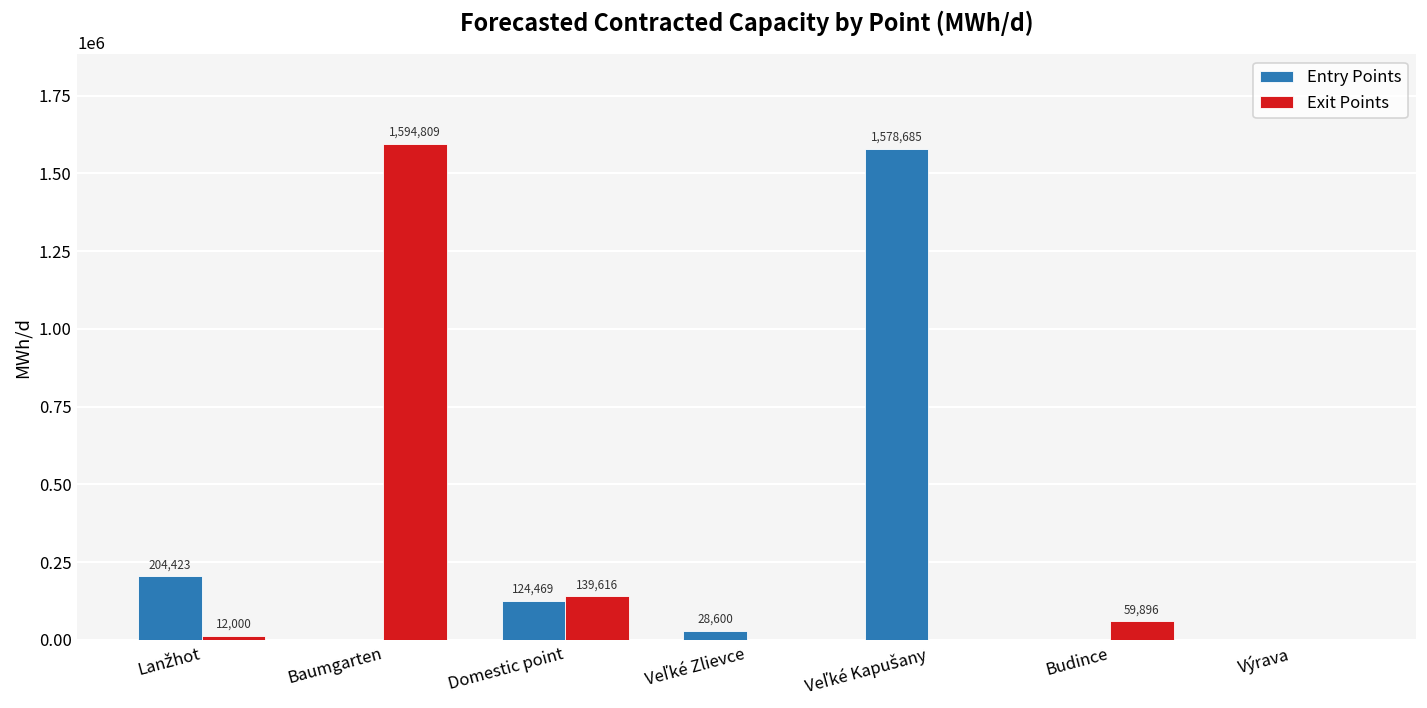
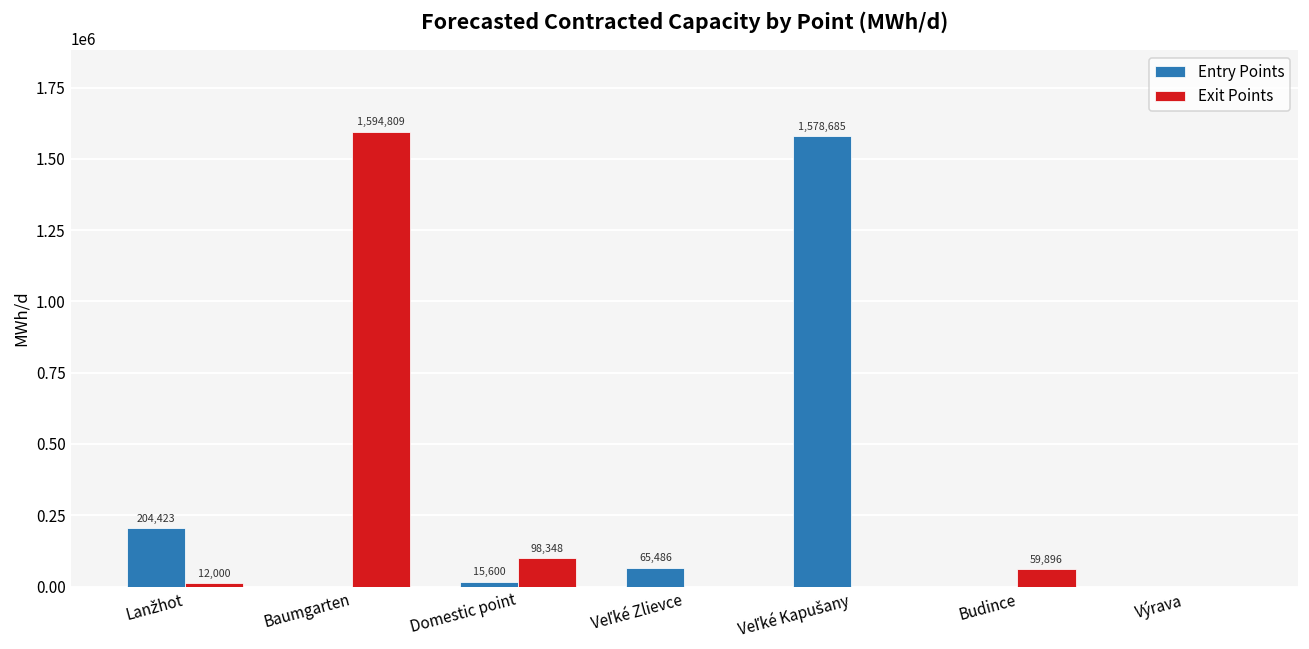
  {
    "Entry Points": {
      "Lanžhot": "204,423",
-     "Domestic point": "124,469",
-     "Veľké Zlievce": "28,600",
+     "Domestic point": "15,600",
+     "Veľké Zlievce": "65,486",
      "Veľké Kapušany": "1,578,685"
    },
    "Exit Points": {
      "Lanžhot": "12,000",
      "Baumgarten": "1,594,809",
-     "Domestic point": "139,616",
+     "Domestic point": "98,348",
      "Budince": "59,896"
    }
  }
